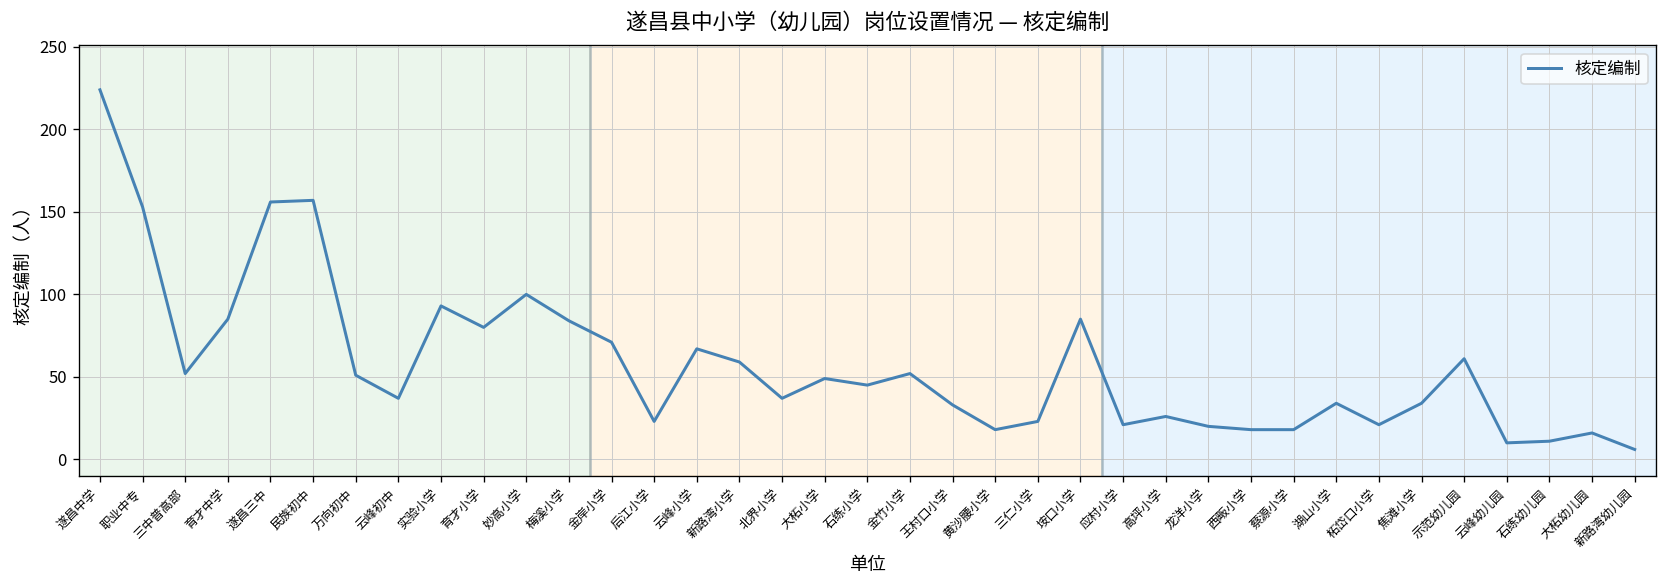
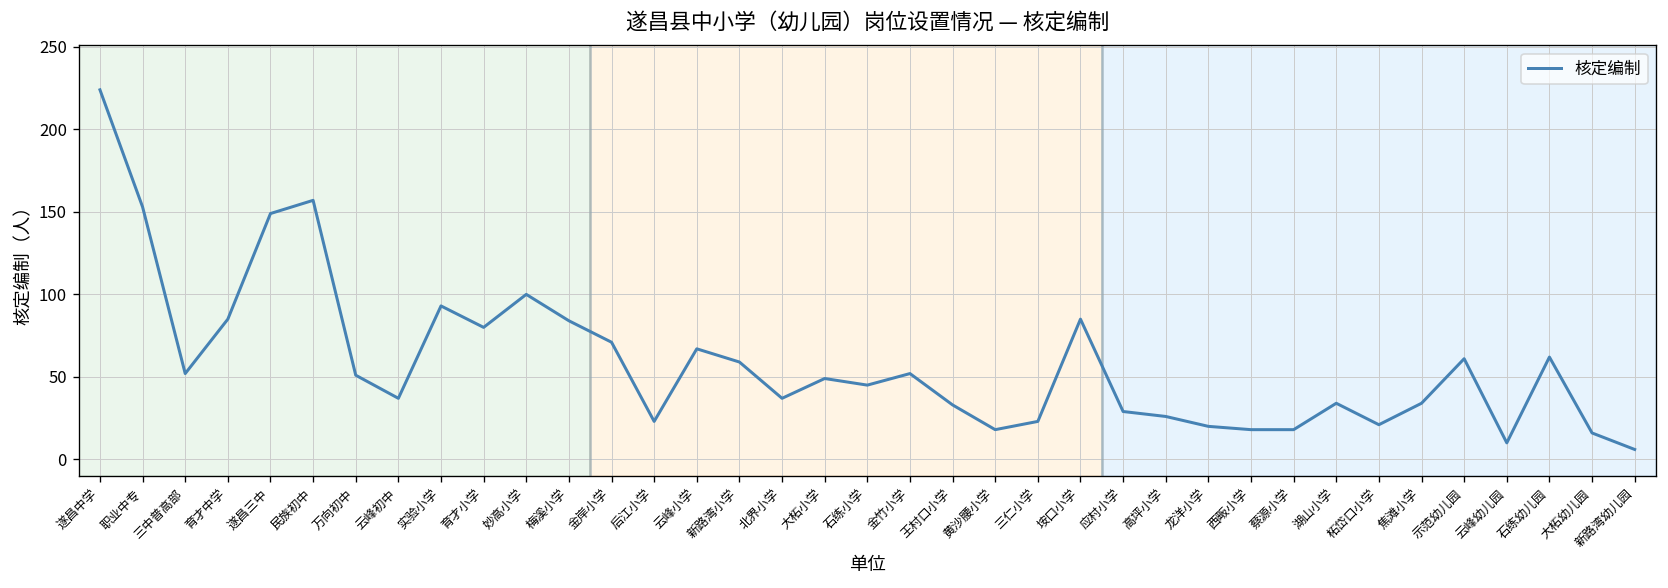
  {
    "遂昌中学": 224,
    "职业中专": 153,
    "三中普高部": 52,
    "育才中学": 85,
-   "遂昌三中": 156,
+   "遂昌三中": 149,
    "民族初中": 157,
    "万向初中": 51,
    "云峰初中": 37,
    "实验小学": 93,
    "育才小学": 80,
    "妙高小学": 100,
    "梅溪小学": 84,
    "金岸小学": 71,
    "后江小学": 23,
    "云峰小学": 67,
    "新路湾小学": 59,
    "北界小学": 37,
    "大柘小学": 49,
    "石练小学": 45,
    "金竹小学": 52,
    "王村口小学": 33,
    "黄沙腰小学": 18,
    "三仁小学": 23,
    "垵口小学": 85,
-   "应村小学": 21,
+   "应村小学": 29,
    "高坪小学": 26,
    "龙洋小学": 20,
    "西畈小学": 18,
    "蔡源小学": 18,
    "湖山小学": 34,
    "柘岱口小学": 21,
    "焦滩小学": 34,
    "示范幼儿园": 61,
    "云峰幼儿园": 10,
-   "石练幼儿园": 11,
+   "石练幼儿园": 62,
    "大柘幼儿园": 16,
    "新路湾幼儿园": 6
  }
